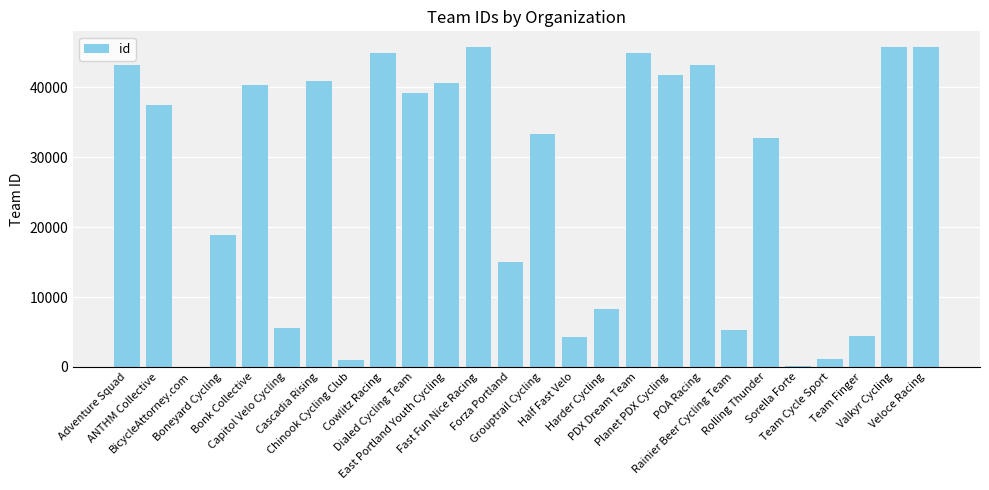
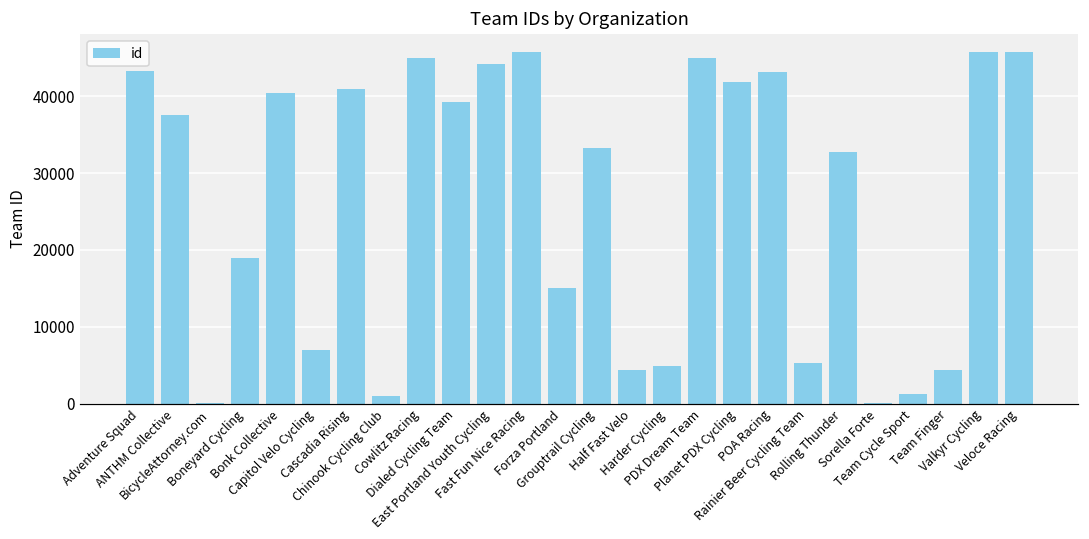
  {
    "Adventure Squad": 43000,
    "ANTHM Collective": 38000,
    "Boneyard Cycling": 19000,
    "Bonk Collective": 40000,
-   "Capitol Velo Cycling": 6000,
+   "Capitol Velo Cycling": 7000,
    "Cascadia Rising": 41000,
    "Chinook Cycling Club": 1000,
    "Cowlitz Racing": 45000,
    "Dialed Cycling Team": 39000,
-   "East Portland Youth Cycling": 41000,
+   "East Portland Youth Cycling": 44000,
    "Fast Fun Nice Racing": 46000,
    "Forza Portland": 15000,
    "Grouptrail Cycling": 33000,
    "Half Fast Velo": 4000,
-   "Harder Cycling": 8000,
+   "Harder Cycling": 5000,
    "PDX Dream Team": 45000,
    "Planet PDX Cycling": 42000,
    "POA Racing": 43000,
    "Rainier Beer Cycling Team": 5000,
    "Rolling Thunder": 33000,
    "Team Cycle Sport": 1000,
    "Team Finger": 4000,
    "Valkyr Cycling": 46000,
    "Veloce Racing": 46000
  }
